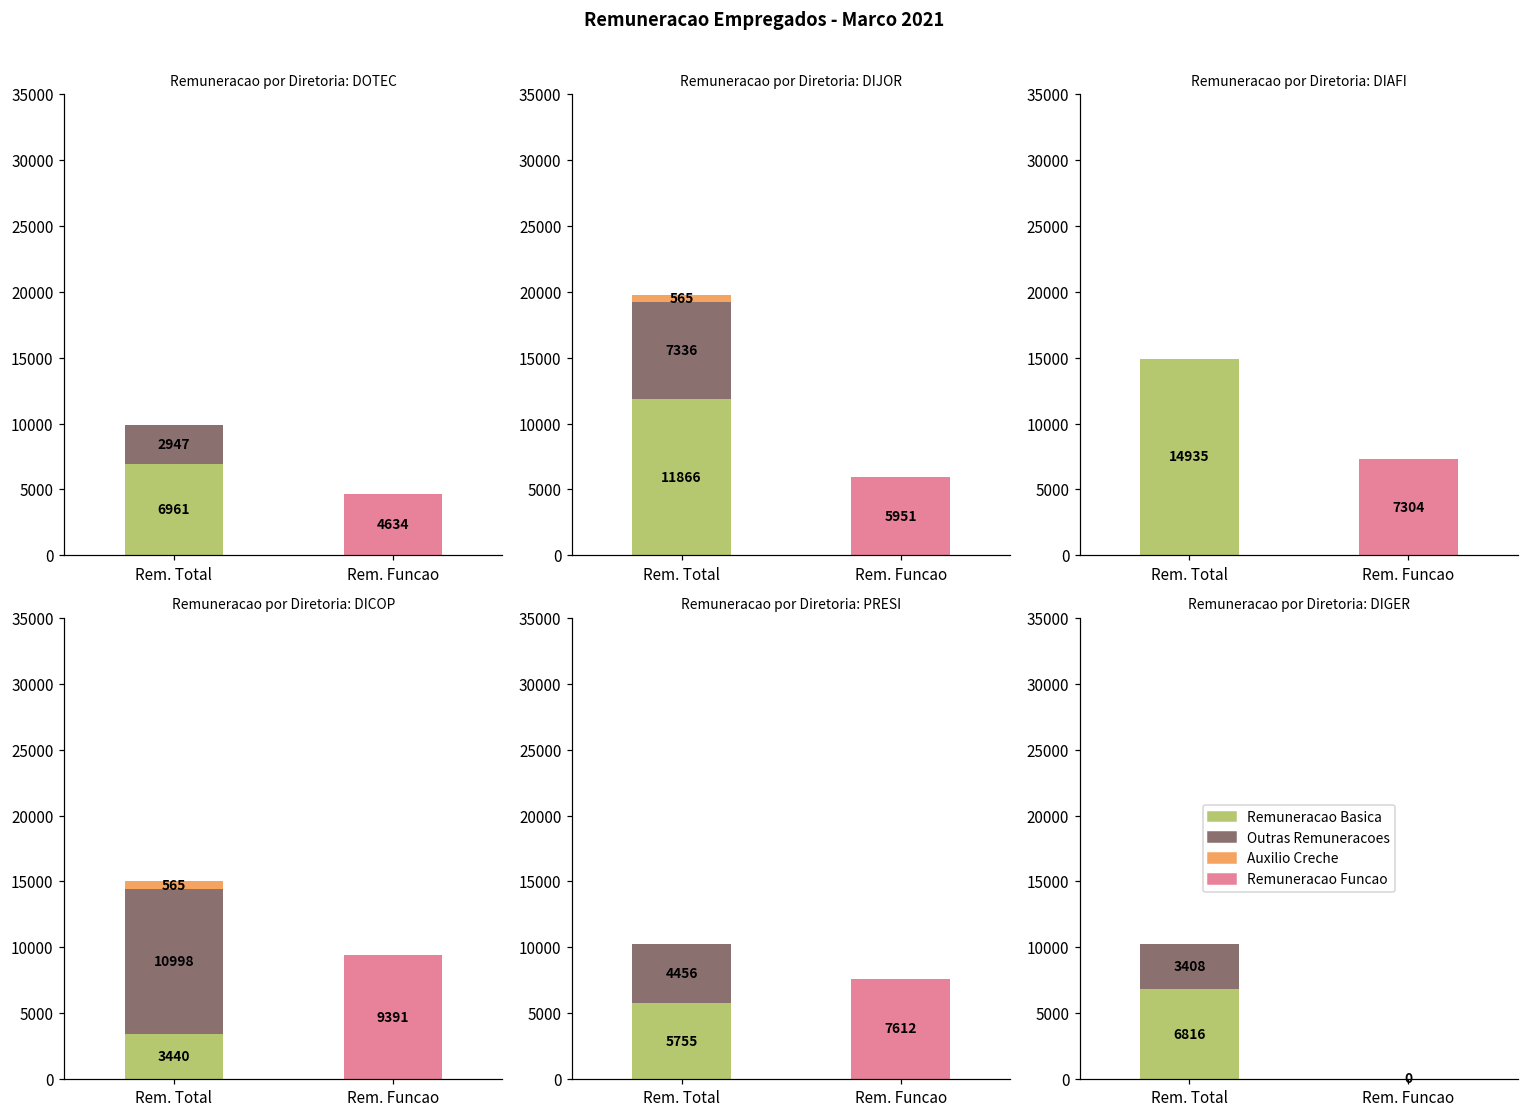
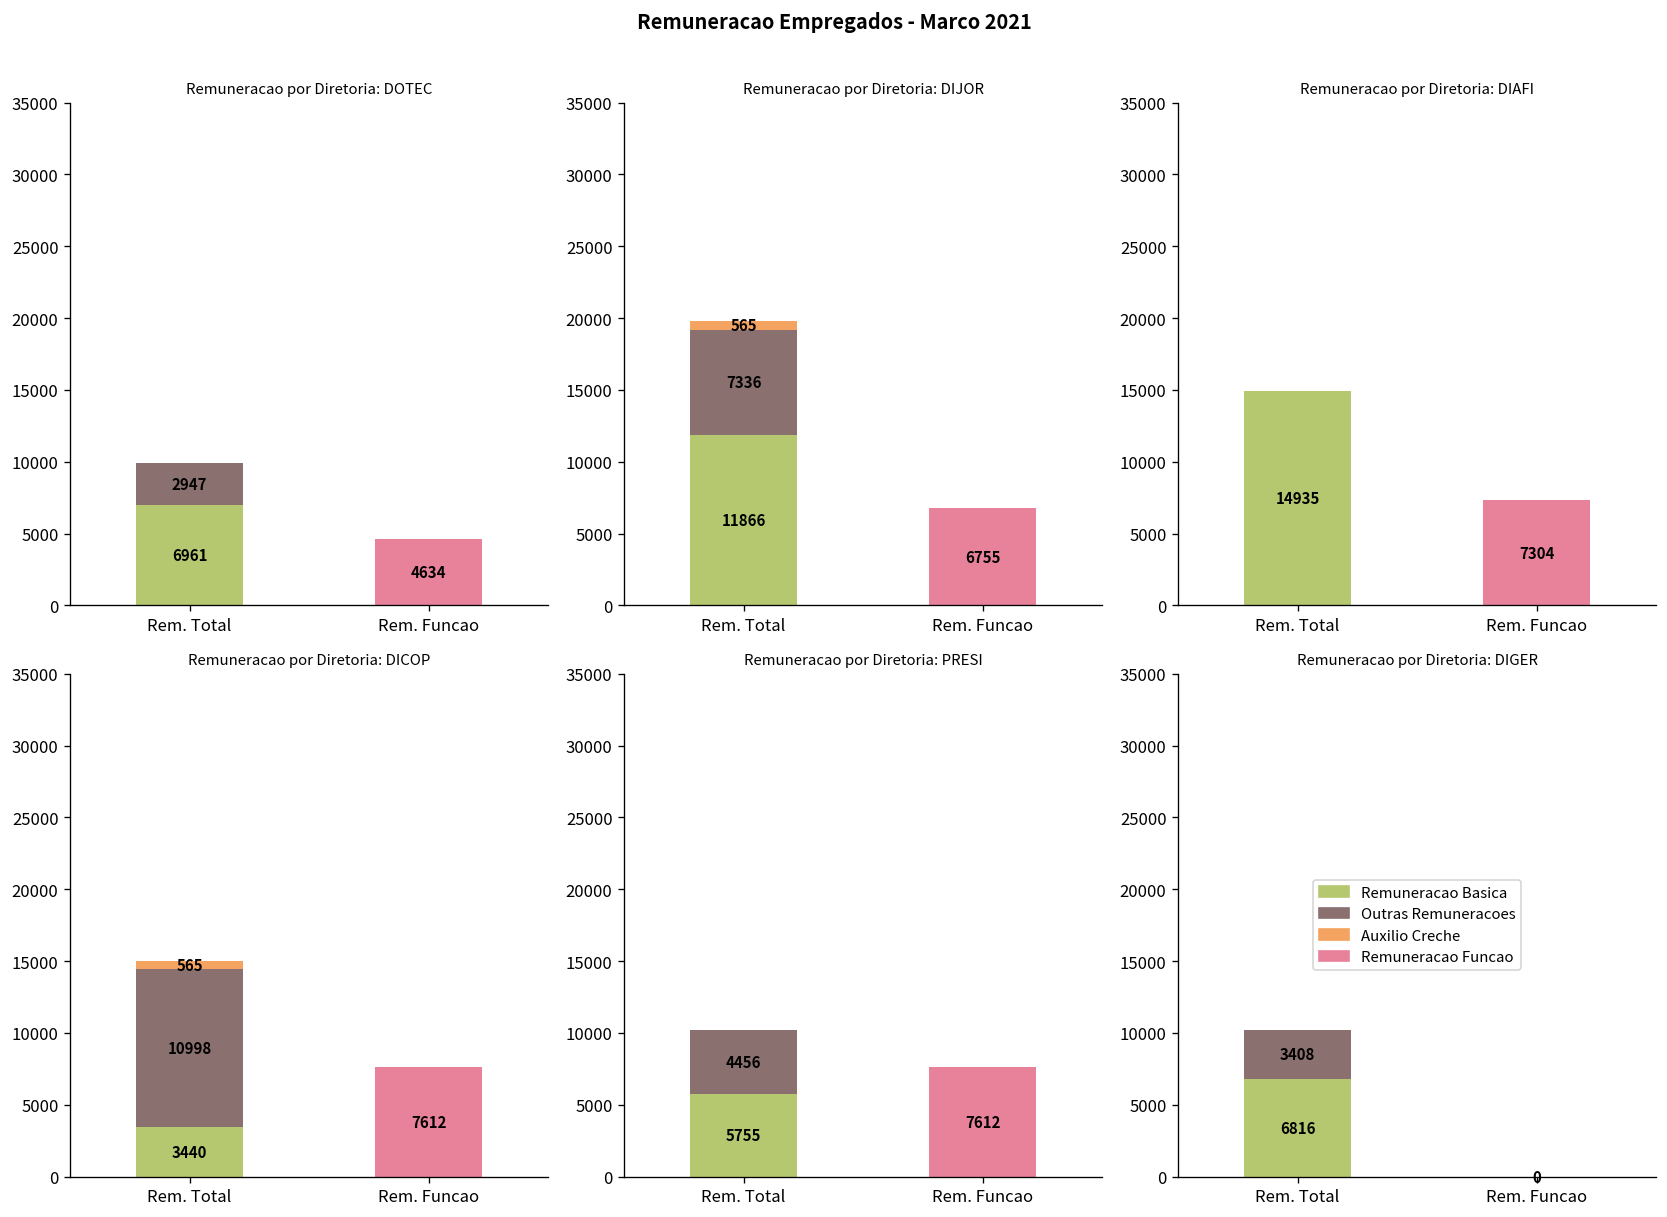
  {
    "Remuneracao por Diretoria: DOTEC": {
      "Rem. Funcao": 4634
    },
    "Remuneracao por Diretoria: DIJOR": {
-     "Rem. Funcao": 5951
+     "Rem. Funcao": 6755
    },
    "Remuneracao por Diretoria: DIAFI": {
      "Rem. Total": 14935,
      "Rem. Funcao": 7304
    },
    "Remuneracao por Diretoria: DICOP": {
-     "Rem. Funcao": 9391
+     "Rem. Funcao": 7612
    },
    "Remuneracao por Diretoria: PRESI": {
      "Rem. Funcao": 7612
    },
    "Remuneracao por Diretoria: DIGER": {
      "Rem. Funcao": 0
    }
  }
